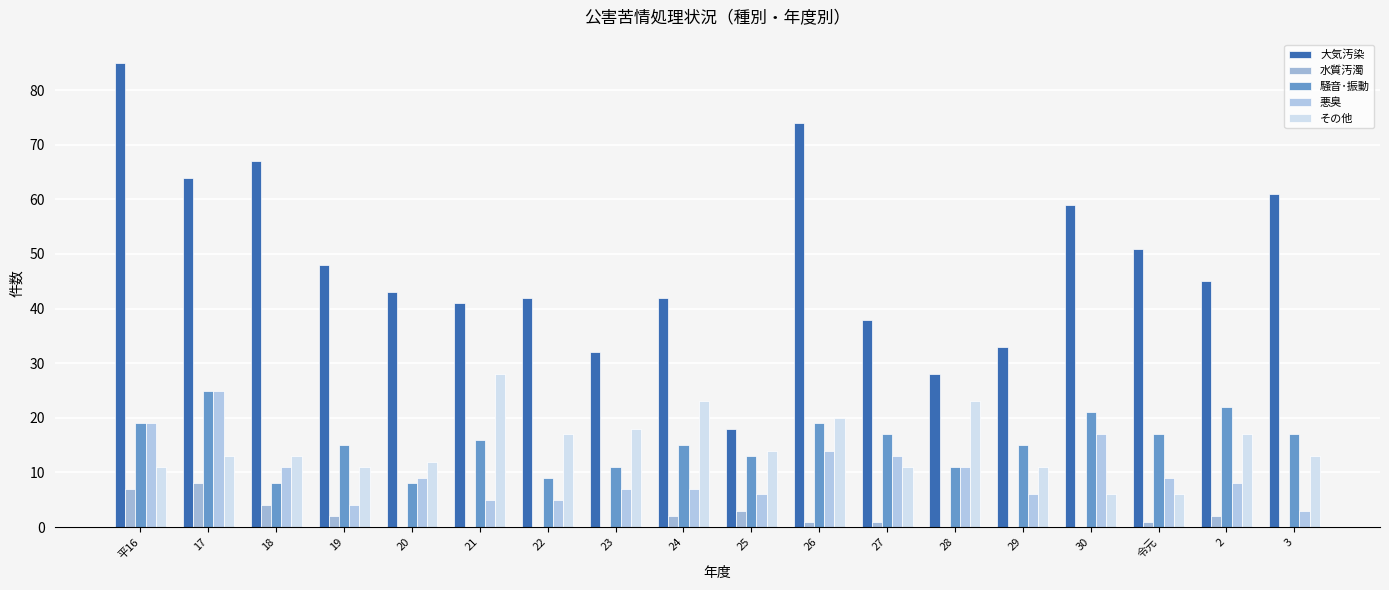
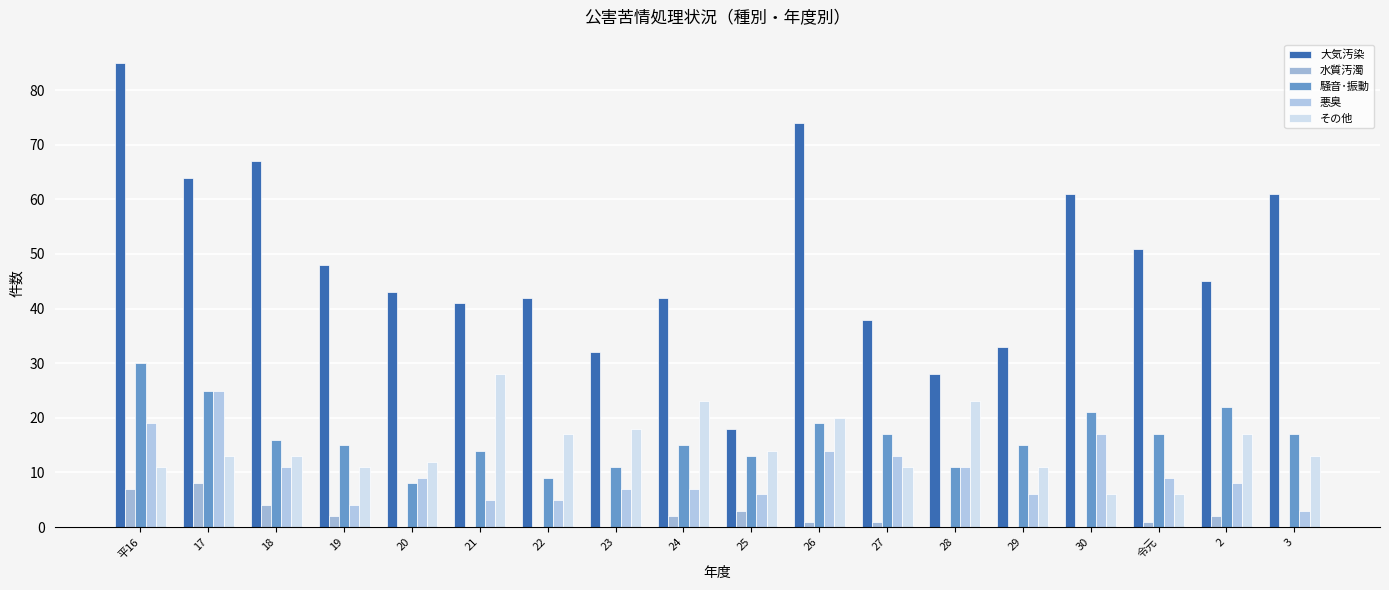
  {
    "大気汚染": {
      "平16": 85,
      "17": 64,
      "18": 67,
      "19": 48,
      "20": 43,
      "21": 41,
      "22": 42,
      "23": 32,
      "24": 42,
      "25": 18,
      "26": 74,
      "27": 38,
      "28": 28,
      "29": 33,
-     "30": 59,
+     "30": 61,
      "令元": 51,
      "2": 45,
      "3": 61
    },
    "騒音･振動": {
-     "平16": 19,
+     "平16": 30,
      "17": 25,
-     "18": 8,
+     "18": 16,
      "19": 15,
      "20": 8,
-     "21": 16,
+     "21": 14,
      "22": 9,
      "23": 11,
      "24": 15,
      "25": 13,
      "26": 19,
      "27": 17,
      "28": 11,
      "29": 15,
      "30": 21,
      "令元": 17,
      "2": 22,
      "3": 17
    }
  }
